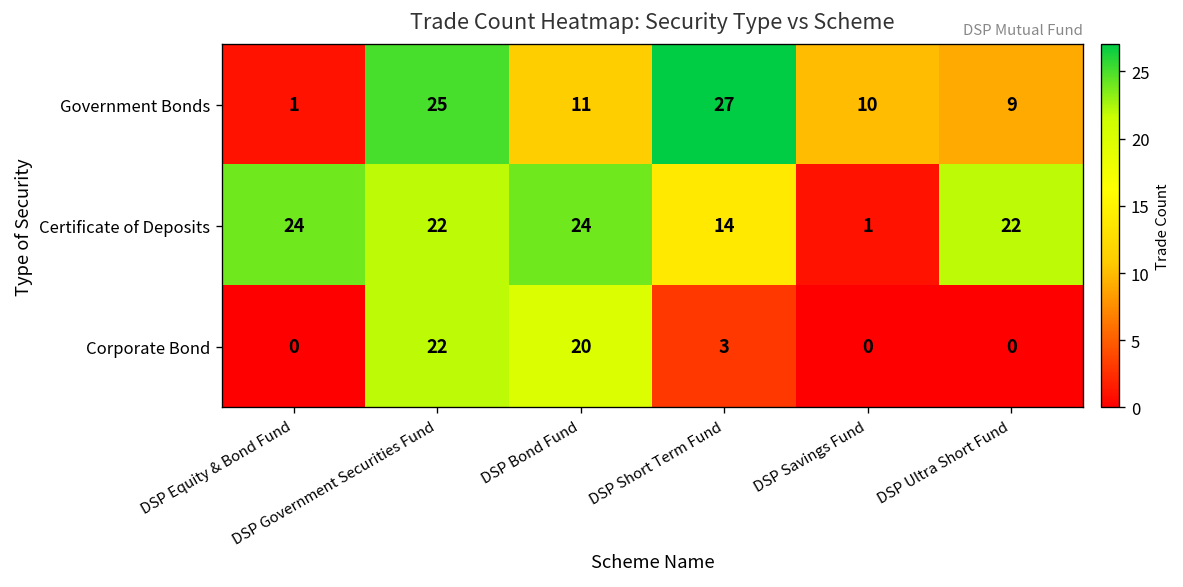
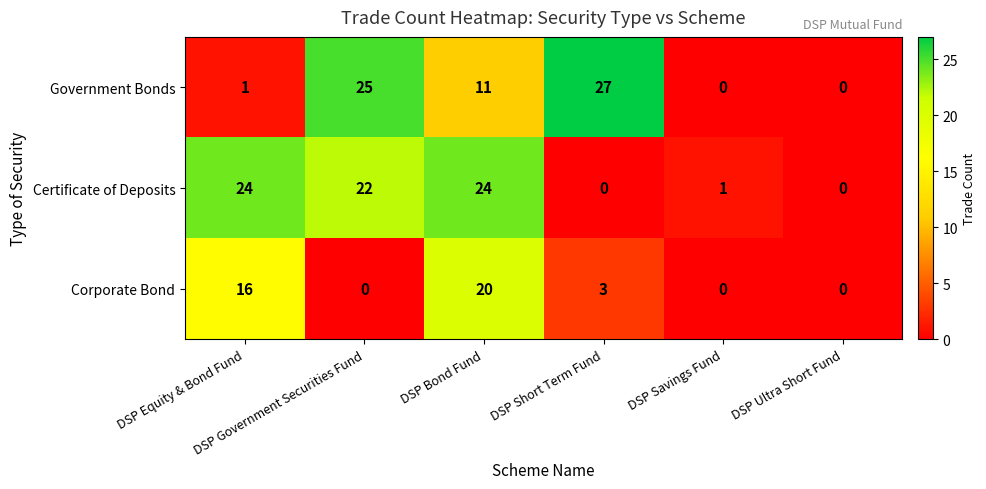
  {
    "Government Bonds": {
      "DSP Equity & Bond Fund": 1,
      "DSP Government Securities Fund": 25,
      "DSP Bond Fund": 11,
      "DSP Short Term Fund": 27,
-     "DSP Savings Fund": 10,
-     "DSP Ultra Short Fund": 9
+     "DSP Savings Fund": 0,
+     "DSP Ultra Short Fund": 0
    },
    "Certificate of Deposits": {
      "DSP Equity & Bond Fund": 24,
      "DSP Government Securities Fund": 22,
      "DSP Bond Fund": 24,
-     "DSP Short Term Fund": 14,
+     "DSP Short Term Fund": 0,
      "DSP Savings Fund": 1,
-     "DSP Ultra Short Fund": 22
+     "DSP Ultra Short Fund": 0
    },
    "Corporate Bond": {
-     "DSP Equity & Bond Fund": 0,
-     "DSP Government Securities Fund": 22,
+     "DSP Equity & Bond Fund": 16,
+     "DSP Government Securities Fund": 0,
      "DSP Bond Fund": 20,
      "DSP Short Term Fund": 3,
      "DSP Savings Fund": 0,
      "DSP Ultra Short Fund": 0
    }
  }
